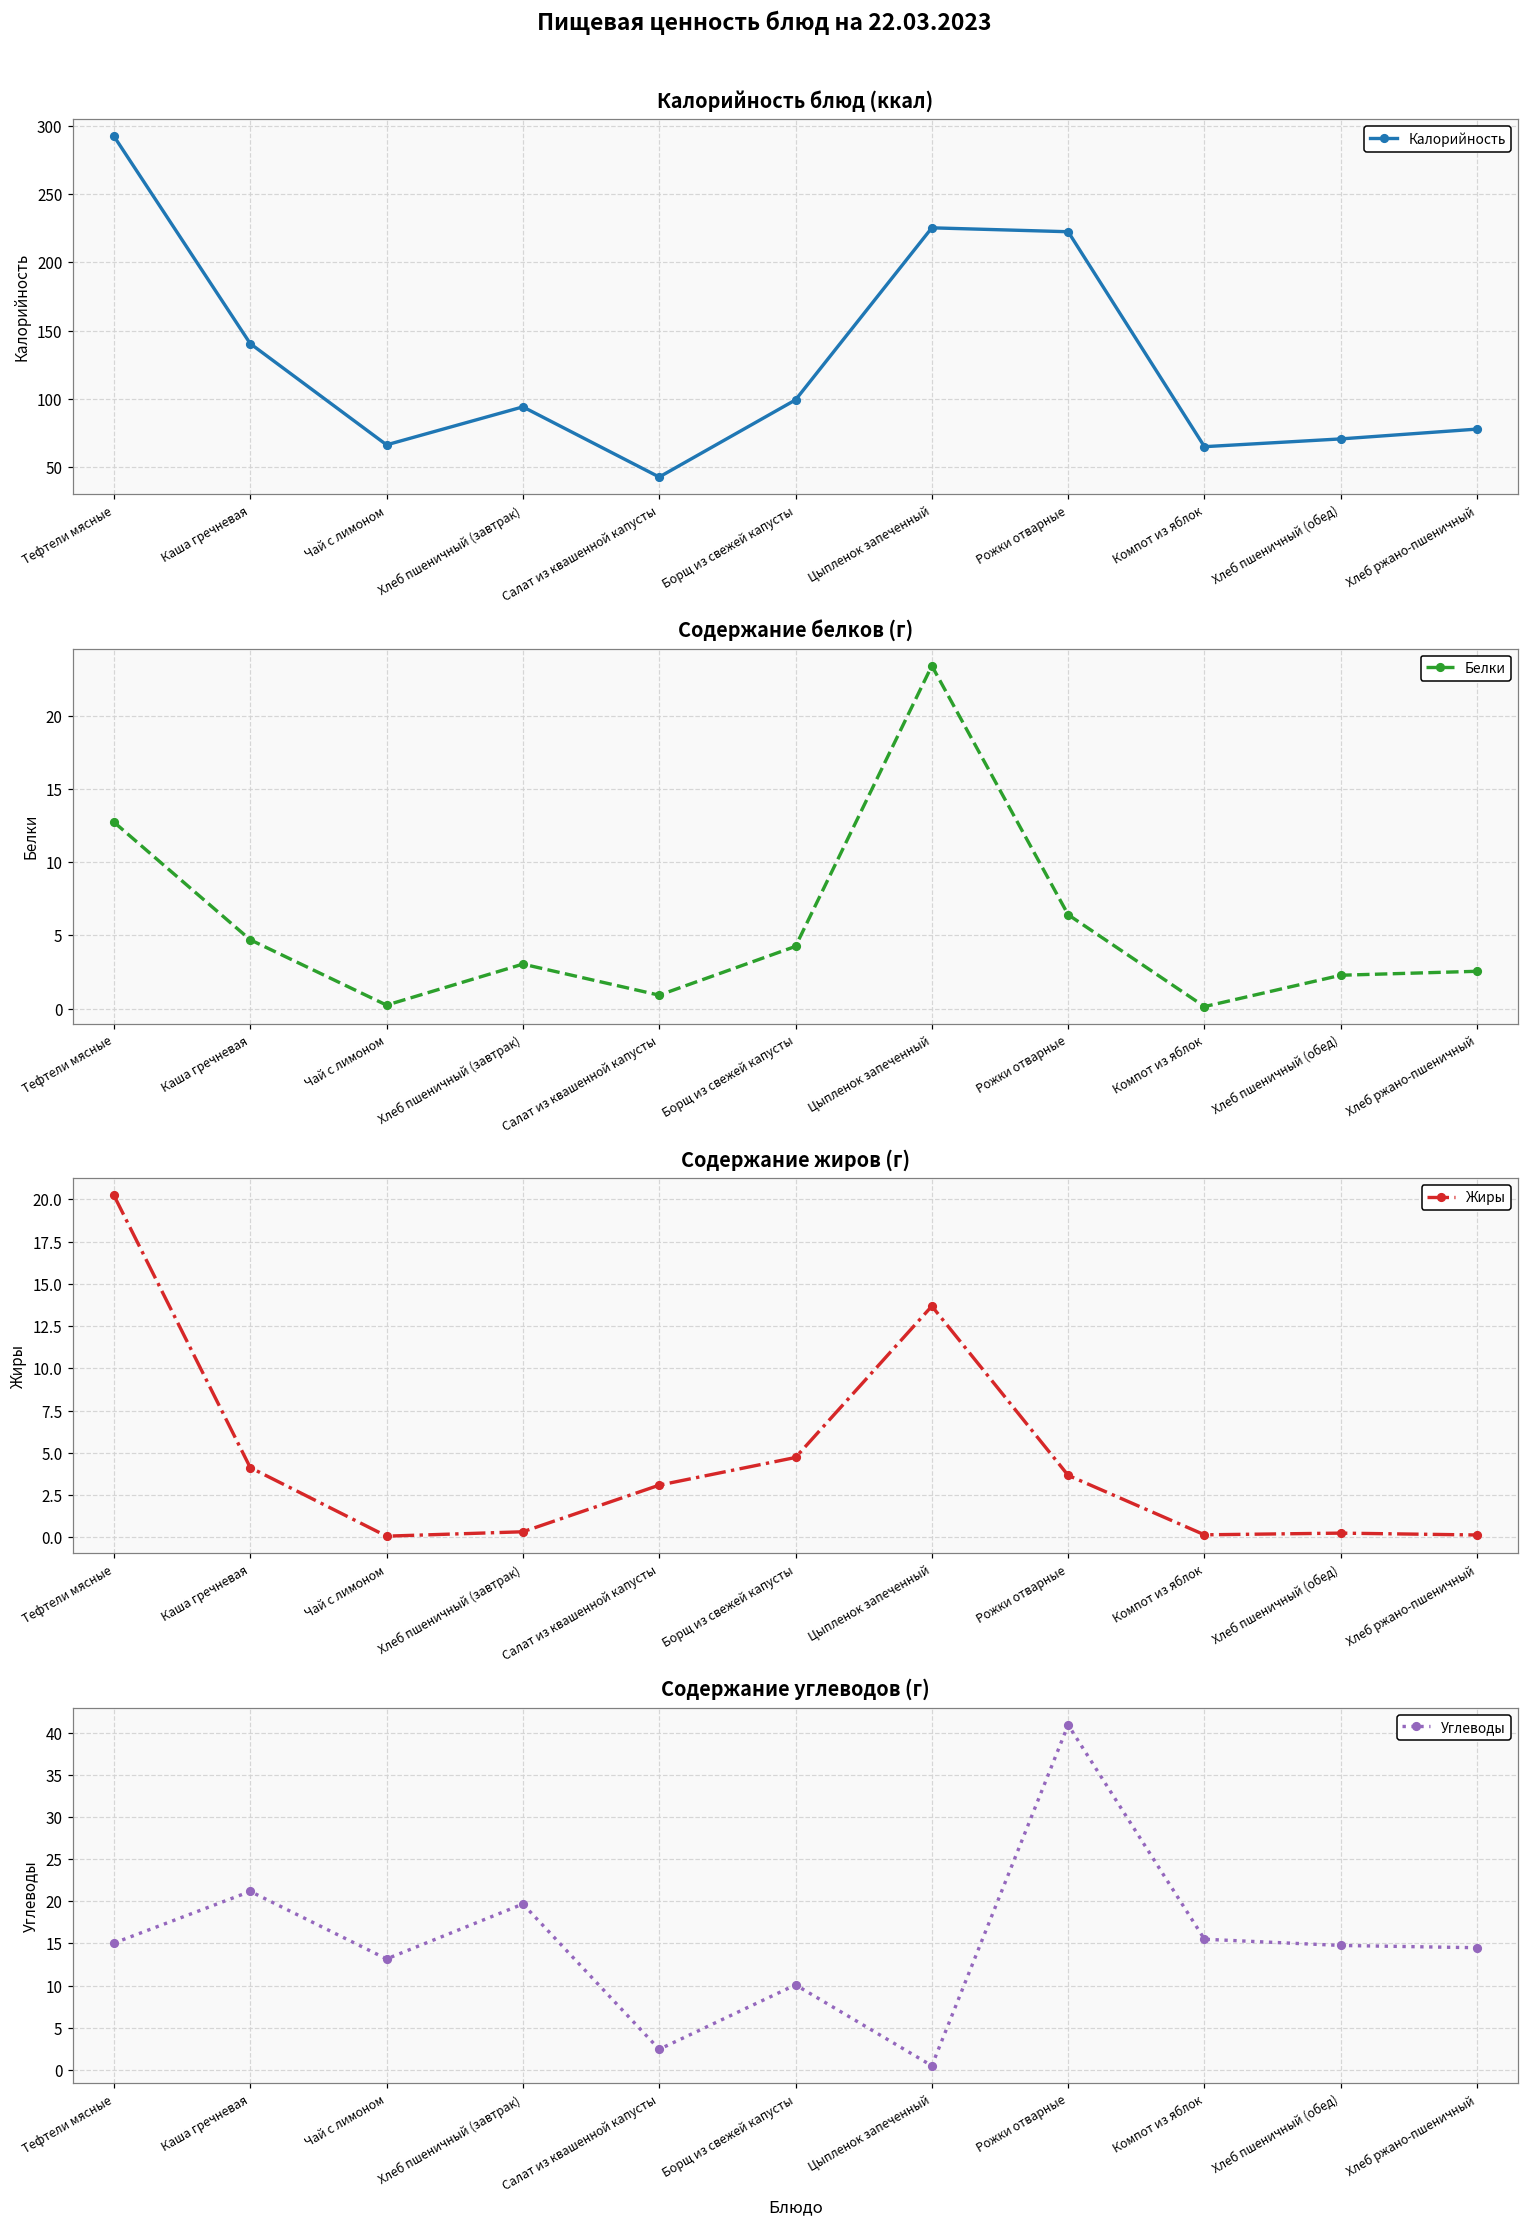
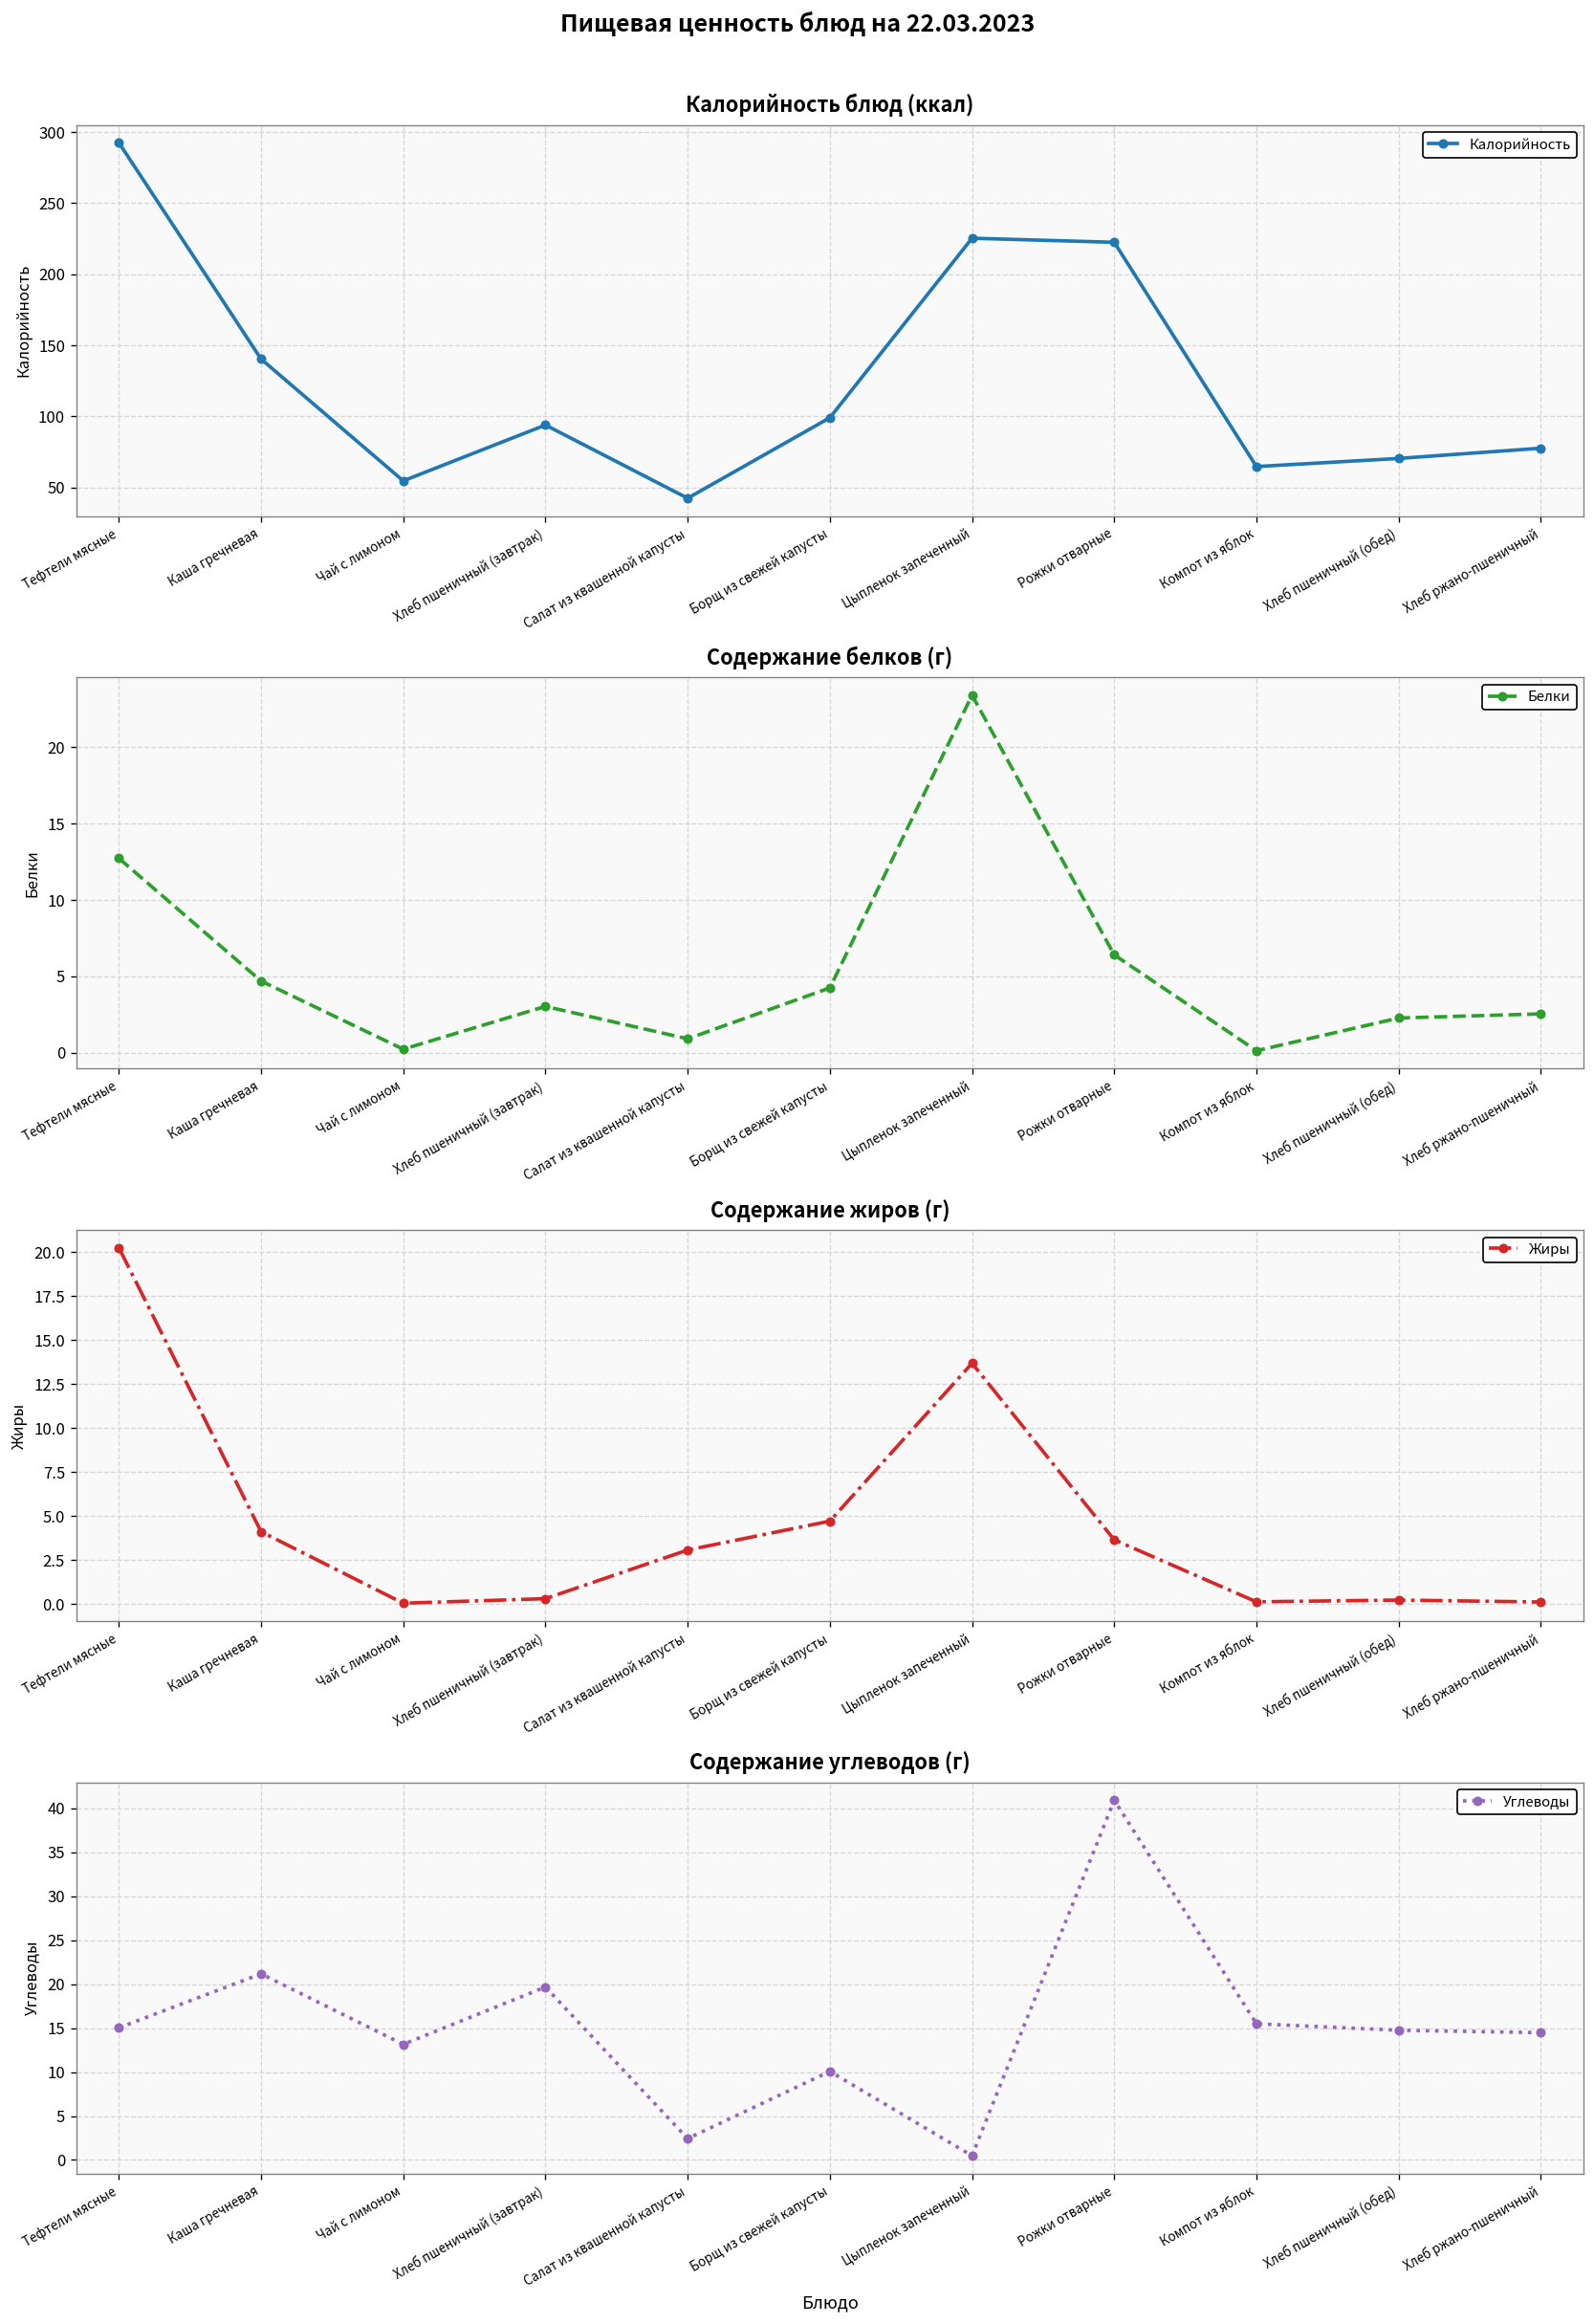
  {
    "Калорийность блюд (ккал)": {
      "Тефтели мясные": 293,
      "Каша гречневая": 140,
-     "Чай с лимоном": 66,
+     "Чай с лимоном": 55,
      "Хлеб пшеничный (завтрак)": 94,
      "Салат из квашенной капусты": 43,
      "Борщ из свежей капусты": 99,
      "Цыпленок запеченный": 225,
      "Рожки отварные": 222,
      "Компот из яблок": 65,
      "Хлеб пшеничный (обед)": 71,
      "Хлеб ржано-пшеничный": 78
    },
    "Содержание белков (г)": {
      "Тефтели мясные": 12.7,
      "Каша гречневая": 4.7,
      "Чай с лимоном": 0.2,
      "Хлеб пшеничный (завтрак)": 3.0,
      "Салат из квашенной капусты": 0.9,
      "Борщ из свежей капусты": 4.3,
      "Цыпленок запеченный": 23.4,
      "Рожки отварные": 6.4,
      "Компот из яблок": 0.1,
      "Хлеб пшеничный (обед)": 2.3,
      "Хлеб ржано-пшеничный": 2.6
    },
    "Содержание жиров (г)": {
      "Тефтели мясные": 20.2,
      "Каша гречневая": 4.1,
      "Чай с лимоном": 0.1,
      "Хлеб пшеничный (завтрак)": 0.3,
      "Салат из квашенной капусты": 3.1,
      "Борщ из свежей капусты": 4.7,
      "Цыпленок запеченный": 13.7,
      "Рожки отварные": 3.7,
      "Компот из яблок": 0.1,
      "Хлеб пшеничный (обед)": 0.2,
      "Хлеб ржано-пшеничный": 0.1
    },
    "Содержание углеводов (г)": {
      "Тефтели мясные": 15,
      "Каша гречневая": 21,
      "Чай с лимоном": 13,
      "Хлеб пшеничный (завтрак)": 20,
      "Салат из квашенной капусты": 2,
      "Борщ из свежей капусты": 10,
      "Цыпленок запеченный": 0,
      "Рожки отварные": 41,
      "Компот из яблок": 16,
      "Хлеб пшеничный (обед)": 15,
      "Хлеб ржано-пшеничный": 14
    }
  }
